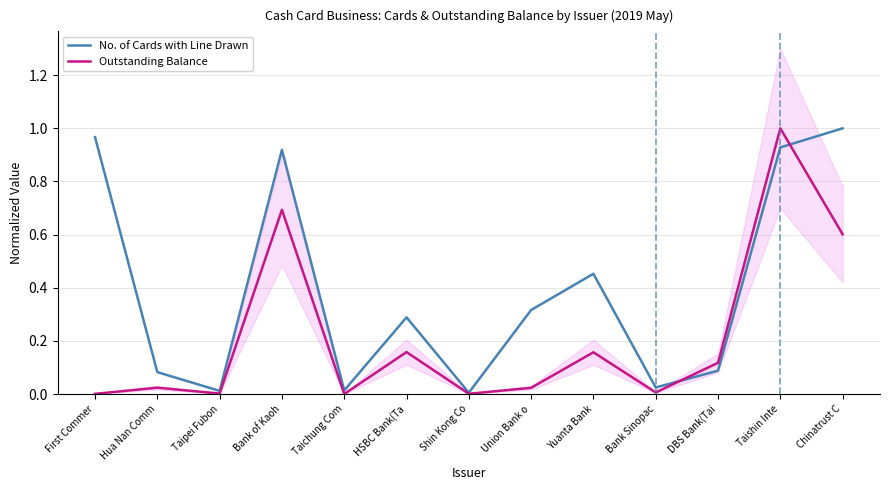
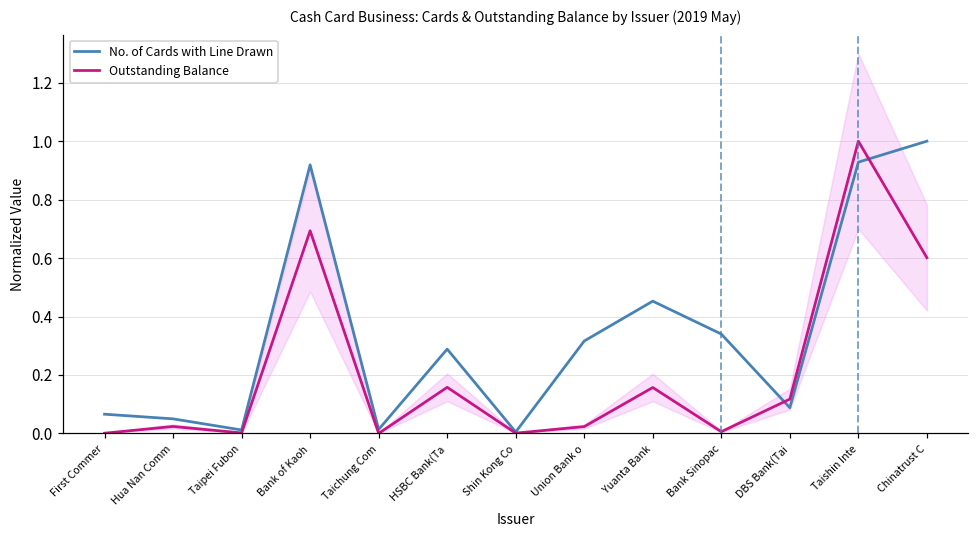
  {
    "No. of Cards with Line Drawn": {
-     "First Commer": 0.97,
-     "Hua Nan Comm": 0.08,
+     "First Commer": 0.07,
+     "Hua Nan Comm": 0.05,
      "Bank of Kaoh": 0.92,
      "Taichung Com": 0.01,
      "HSBC Bank(Ta": 0.29,
      "Union Bank o": 0.32,
      "Yuanta Bank": 0.45,
-     "Bank Sinopac": 0.02,
+     "Bank Sinopac": 0.34,
      "DBS Bank(Tai": 0.09,
      "Taishin Inte": 0.93,
      "Chinatrust C": 1.00
    },
    "Outstanding Balance": {
      "Bank of Kaoh": 0.69,
      "HSBC Bank(Ta": 0.16,
      "Yuanta Bank": 0.16,
      "DBS Bank(Tai": 0.12,
      "Taishin Inte": 1.00,
      "Chinatrust C": 0.60
    }
  }
